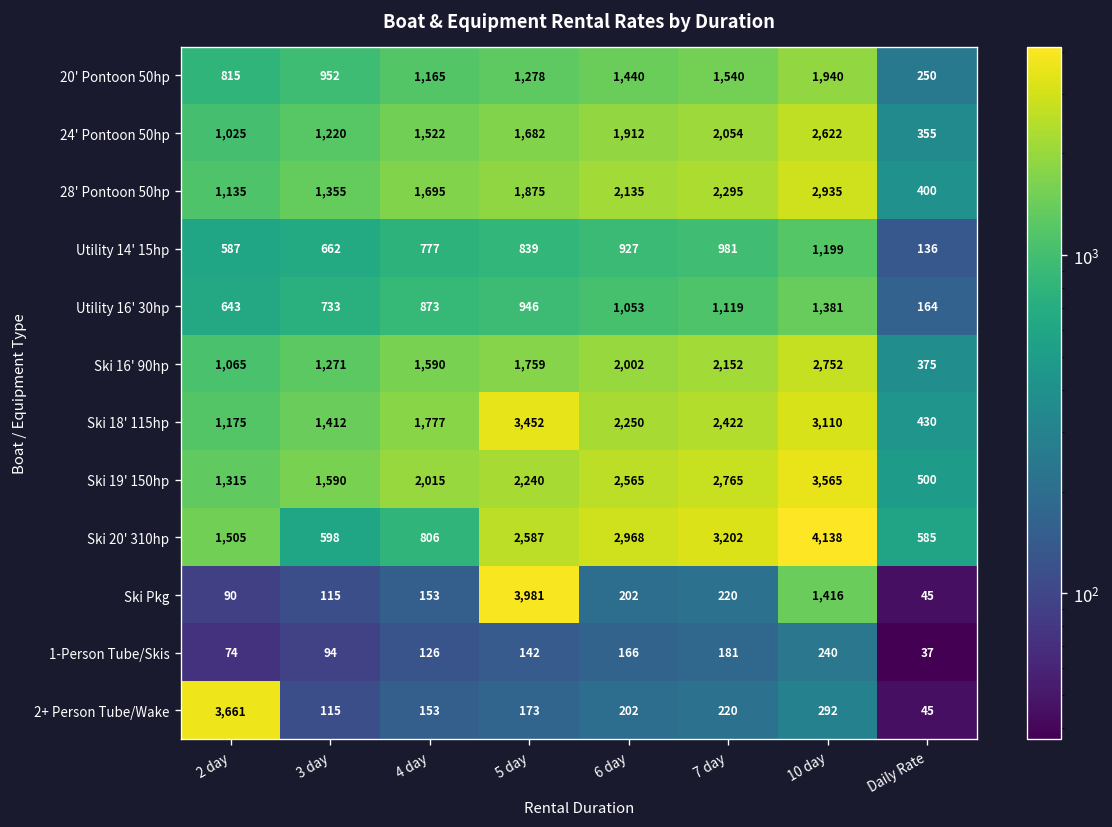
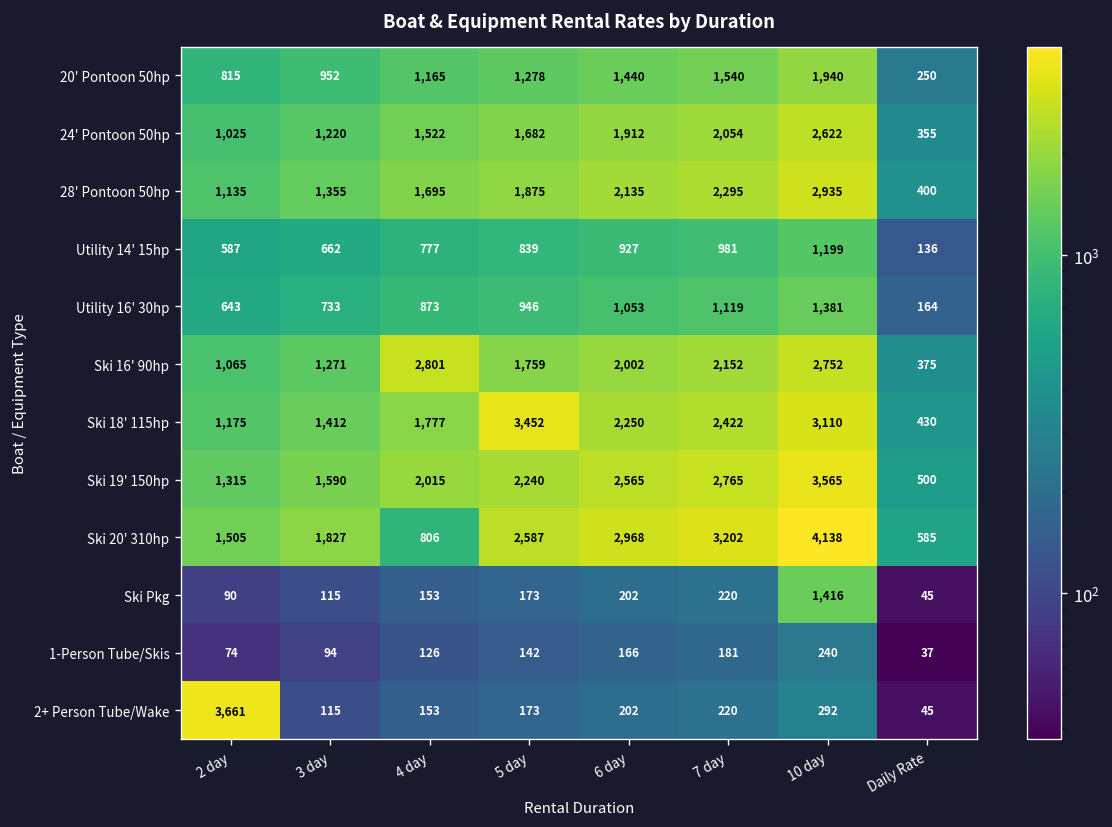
  {
    "20' Pontoon 50hp": {
      "2 day": "815",
      "3 day": "952",
      "4 day": "1,165",
      "5 day": "1,278",
      "6 day": "1,440",
      "7 day": "1,540",
      "10 day": "1,940",
      "Daily Rate": "250"
    },
    "24' Pontoon 50hp": {
      "2 day": "1,025",
      "3 day": "1,220",
      "4 day": "1,522",
      "5 day": "1,682",
      "6 day": "1,912",
      "7 day": "2,054",
      "10 day": "2,622",
      "Daily Rate": "355"
    },
    "28' Pontoon 50hp": {
      "2 day": "1,135",
      "3 day": "1,355",
      "4 day": "1,695",
      "5 day": "1,875",
      "6 day": "2,135",
      "7 day": "2,295",
      "10 day": "2,935",
      "Daily Rate": "400"
    },
    "Utility 14' 15hp": {
      "2 day": "587",
      "3 day": "662",
      "4 day": "777",
      "5 day": "839",
      "6 day": "927",
      "7 day": "981",
      "10 day": "1,199",
      "Daily Rate": "136"
    },
    "Utility 16' 30hp": {
      "2 day": "643",
      "3 day": "733",
      "4 day": "873",
      "5 day": "946",
      "6 day": "1,053",
      "7 day": "1,119",
      "10 day": "1,381",
      "Daily Rate": "164"
    },
    "Ski 16' 90hp": {
      "2 day": "1,065",
      "3 day": "1,271",
-     "4 day": "1,590",
+     "4 day": "2,801",
      "5 day": "1,759",
      "6 day": "2,002",
      "7 day": "2,152",
      "10 day": "2,752",
      "Daily Rate": "375"
    },
    "Ski 18' 115hp": {
      "2 day": "1,175",
      "3 day": "1,412",
      "4 day": "1,777",
      "5 day": "3,452",
      "6 day": "2,250",
      "7 day": "2,422",
      "10 day": "3,110",
      "Daily Rate": "430"
    },
    "Ski 19' 150hp": {
      "2 day": "1,315",
      "3 day": "1,590",
      "4 day": "2,015",
      "5 day": "2,240",
      "6 day": "2,565",
      "7 day": "2,765",
      "10 day": "3,565",
      "Daily Rate": "500"
    },
    "Ski 20' 310hp": {
      "2 day": "1,505",
-     "3 day": "598",
+     "3 day": "1,827",
      "4 day": "806",
      "5 day": "2,587",
      "6 day": "2,968",
      "7 day": "3,202",
      "10 day": "4,138",
      "Daily Rate": "585"
    },
    "Ski Pkg": {
      "2 day": "90",
      "3 day": "115",
      "4 day": "153",
-     "5 day": "3,981",
+     "5 day": "173",
      "6 day": "202",
      "7 day": "220",
      "10 day": "1,416",
      "Daily Rate": "45"
    },
    "1-Person Tube/Skis": {
      "2 day": "74",
      "3 day": "94",
      "4 day": "126",
      "5 day": "142",
      "6 day": "166",
      "7 day": "181",
      "10 day": "240",
      "Daily Rate": "37"
    },
    "2+ Person Tube/Wake": {
      "2 day": "3,661",
      "3 day": "115",
      "4 day": "153",
      "5 day": "173",
      "6 day": "202",
      "7 day": "220",
      "10 day": "292",
      "Daily Rate": "45"
    }
  }
